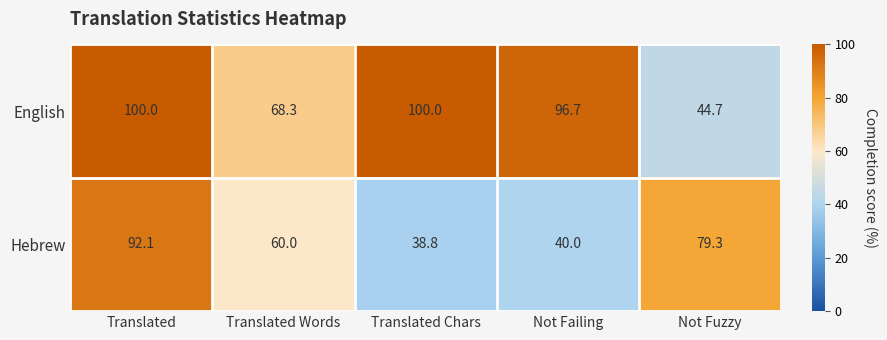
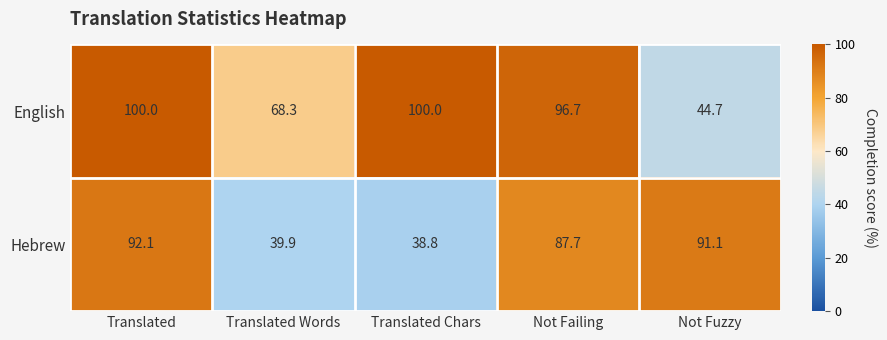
  {
    "English": {
      "Translated": 100.0,
      "Translated Words": 68.3,
      "Translated Chars": 100.0,
      "Not Failing": 96.7,
      "Not Fuzzy": 44.7
    },
    "Hebrew": {
      "Translated": 92.1,
-     "Translated Words": 60.0,
+     "Translated Words": 39.9,
      "Translated Chars": 38.8,
-     "Not Failing": 40.0,
-     "Not Fuzzy": 79.3
+     "Not Failing": 87.7,
+     "Not Fuzzy": 91.1
    }
  }
